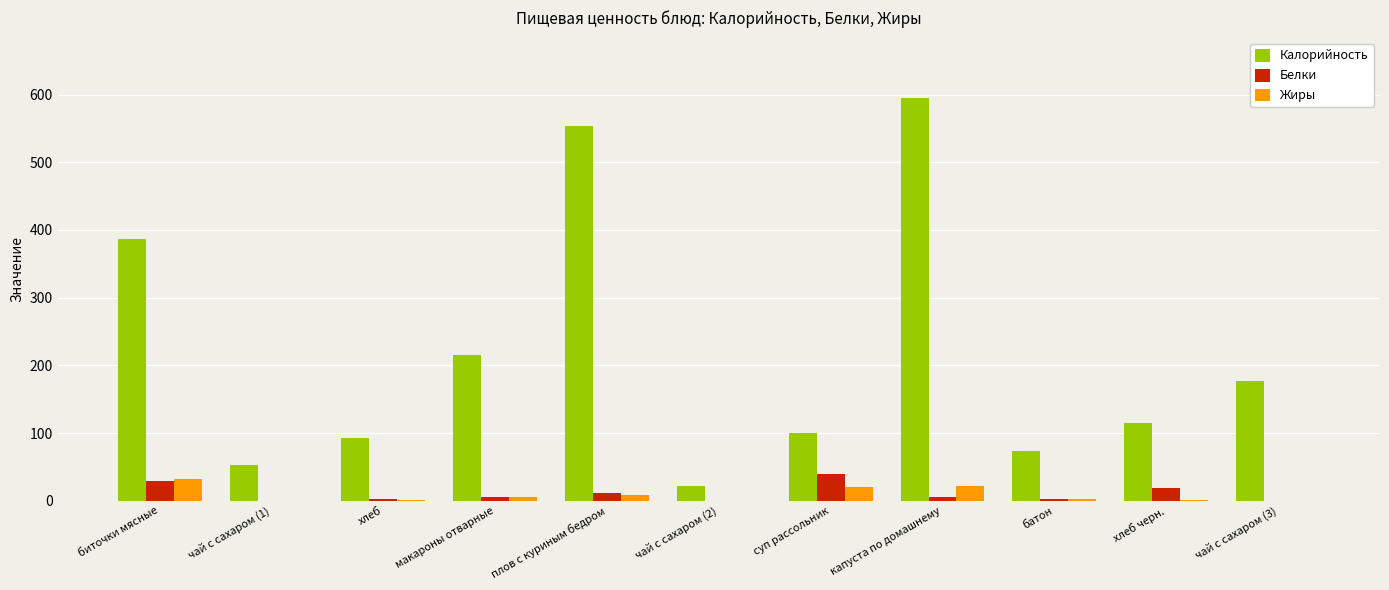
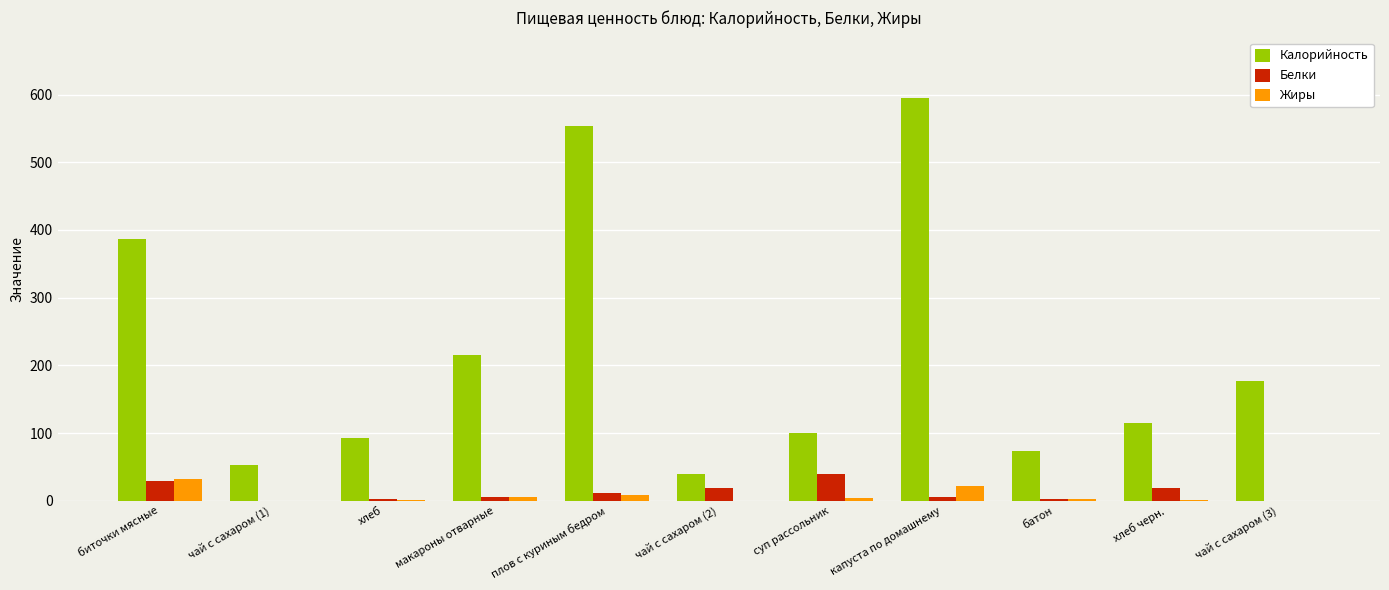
  {
    "Калорийность": {
      "биточки мясные": 390,
      "чай с сахаром (1)": 50,
      "хлеб": 90,
      "макароны отварные": 220,
      "плов с куриным бедром": 550,
-     "чай с сахаром (2)": 20,
+     "чай с сахаром (2)": 40,
      "суп рассольник": 100,
      "капуста по домашнему": 600,
      "батон": 70,
      "хлеб черн.": 120,
      "чай с сахаром (3)": 180
    },
    "Белки": {
      "биточки мясные": 30,
      "макароны отварные": 10,
      "плов с куриным бедром": 10,
-     "чай с сахаром (2)": 0,
+     "чай с сахаром (2)": 20,
      "суп рассольник": 40,
      "капуста по домашнему": 10,
      "хлеб черн.": 20
    },
    "Жиры": {
      "биточки мясные": 30,
      "макароны отварные": 10,
      "плов с куриным бедром": 10,
-     "суп рассольник": 20,
+     "суп рассольник": 0,
      "капуста по домашнему": 20
    }
  }
